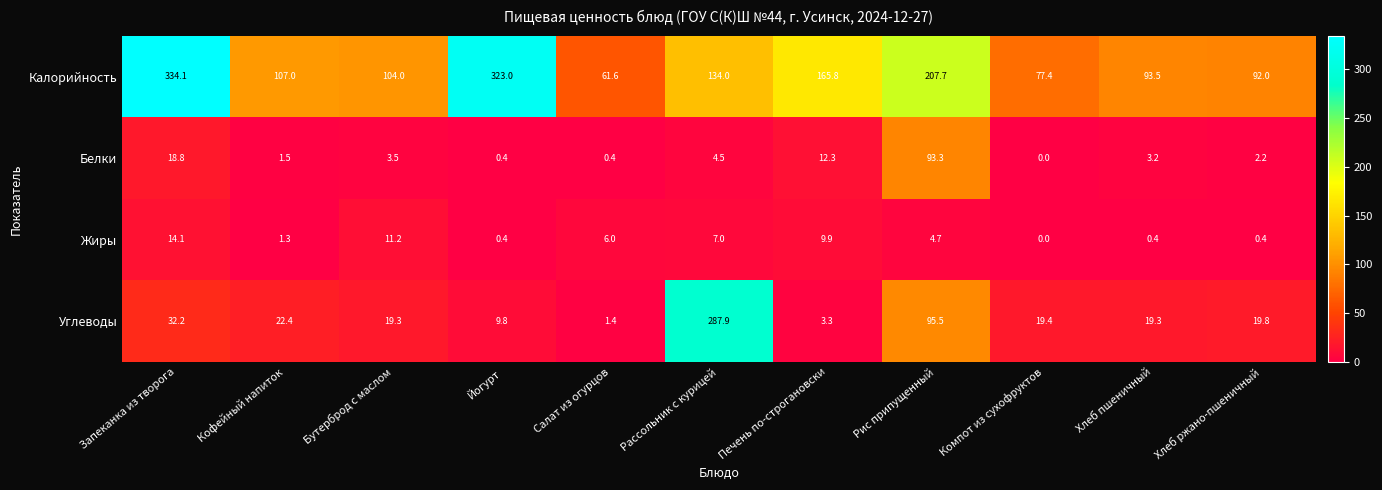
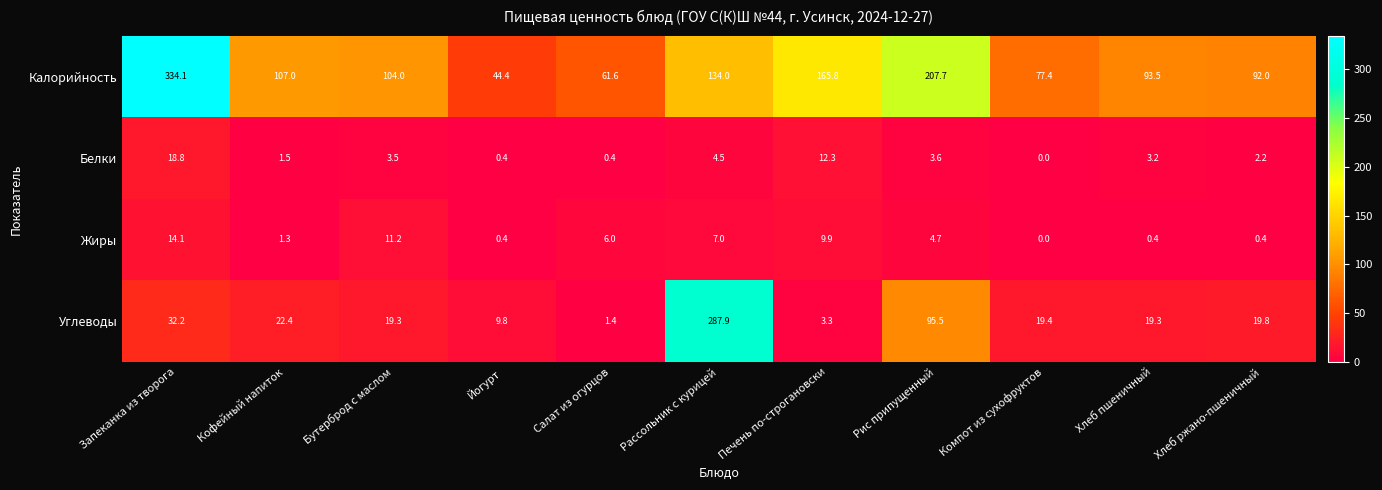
  {
    "Калорийность": {
      "Запеканка из творога": 334.1,
      "Кофейный напиток": 107.0,
      "Бутерброд с маслом": 104.0,
-     "Йогурт": 323.0,
+     "Йогурт": 44.4,
      "Салат из огурцов": 61.6,
      "Рассольник с курицей": 134.0,
      "Печень по-строгановски": 165.8,
      "Рис припущенный": 207.7,
      "Компот из сухофруктов": 77.4,
      "Хлеб пшеничный": 93.5,
      "Хлеб ржано-пшеничный": 92.0
    },
    "Белки": {
      "Запеканка из творога": 18.8,
      "Кофейный напиток": 1.5,
      "Бутерброд с маслом": 3.5,
      "Йогурт": 0.4,
      "Салат из огурцов": 0.4,
      "Рассольник с курицей": 4.5,
      "Печень по-строгановски": 12.3,
-     "Рис припущенный": 93.3,
+     "Рис припущенный": 3.6,
      "Компот из сухофруктов": 0.0,
      "Хлеб пшеничный": 3.2,
      "Хлеб ржано-пшеничный": 2.2
    },
    "Жиры": {
      "Запеканка из творога": 14.1,
      "Кофейный напиток": 1.3,
      "Бутерброд с маслом": 11.2,
      "Йогурт": 0.4,
      "Салат из огурцов": 6.0,
      "Рассольник с курицей": 7.0,
      "Печень по-строгановски": 9.9,
      "Рис припущенный": 4.7,
      "Компот из сухофруктов": 0.0,
      "Хлеб пшеничный": 0.4,
      "Хлеб ржано-пшеничный": 0.4
    },
    "Углеводы": {
      "Запеканка из творога": 32.2,
      "Кофейный напиток": 22.4,
      "Бутерброд с маслом": 19.3,
      "Йогурт": 9.8,
      "Салат из огурцов": 1.4,
      "Рассольник с курицей": 287.9,
      "Печень по-строгановски": 3.3,
      "Рис припущенный": 95.5,
      "Компот из сухофруктов": 19.4,
      "Хлеб пшеничный": 19.3,
      "Хлеб ржано-пшеничный": 19.8
    }
  }
